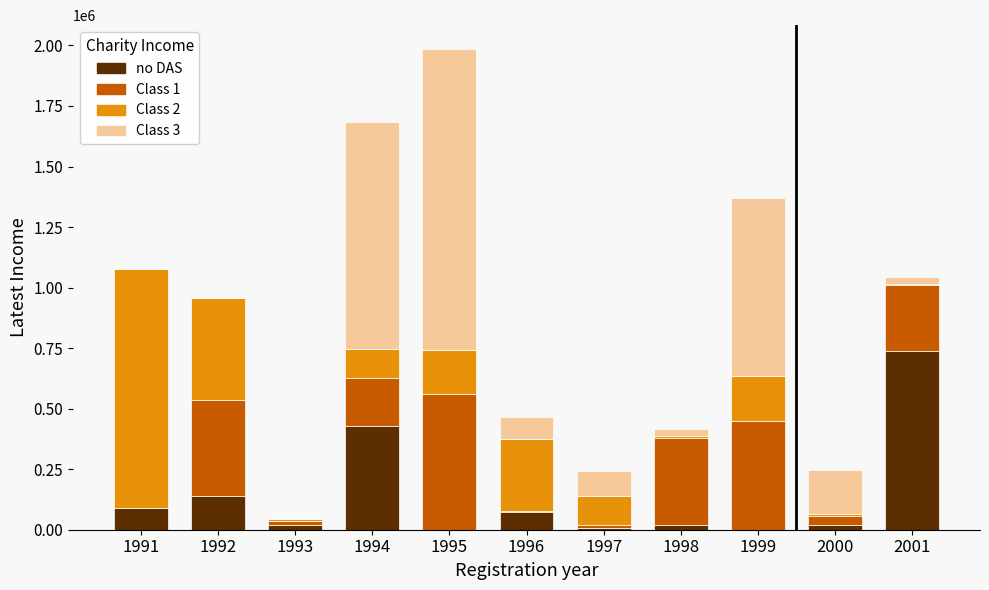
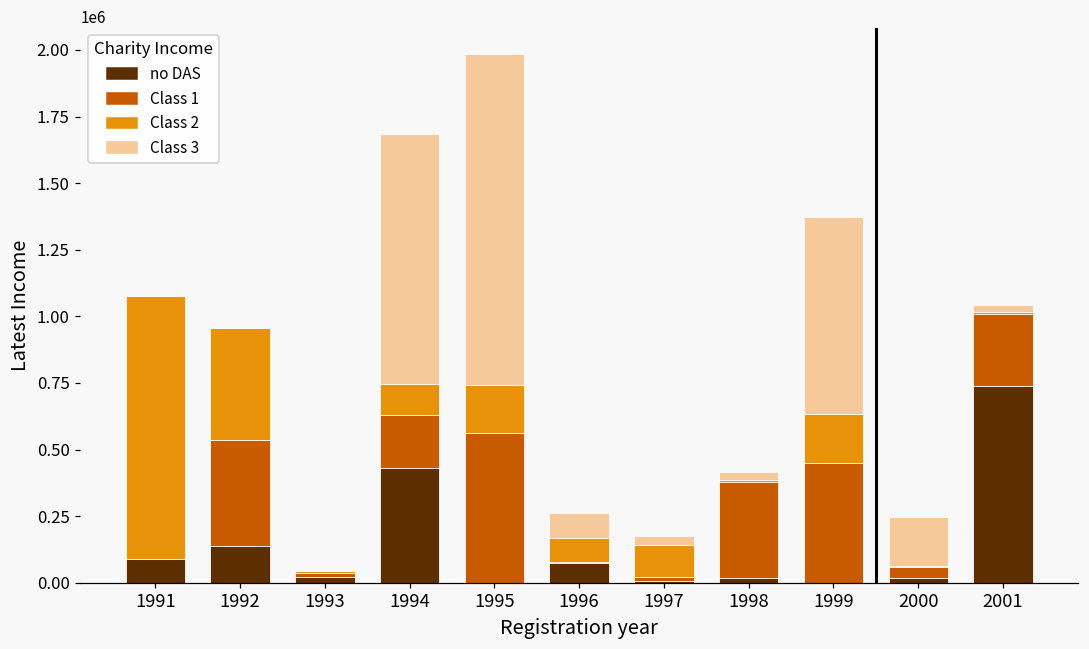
  {
    "no DAS": {
      "1991": 90000,
      "1992": 140000,
      "1993": 20000,
      "1994": 430000,
      "1996": 70000,
      "1998": 20000,
      "2000": 20000,
      "2001": 740000
    },
    "Class 1": {
      "1991": 0,
      "1992": 400000,
      "1993": 10000,
      "1994": 200000,
      "1995": 560000,
      "1997": 10000,
      "1998": 360000,
      "1999": 450000,
      "2000": 40000,
      "2001": 270000
    },
    "Class 2": {
      "1991": 990000,
      "1992": 420000,
      "1994": 120000,
      "1995": 180000,
-     "1996": 300000,
+     "1996": 90000,
      "1997": 120000,
      "1999": 180000
    },
    "Class 3": {
      "1991": 0,
      "1992": 0,
      "1993": 0,
      "1994": 940000,
      "1995": 1240000,
      "1996": 90000,
-     "1997": 100000,
+     "1997": 30000,
      "1998": 30000,
      "1999": 740000,
      "2000": 180000,
      "2001": 30000
    }
  }
